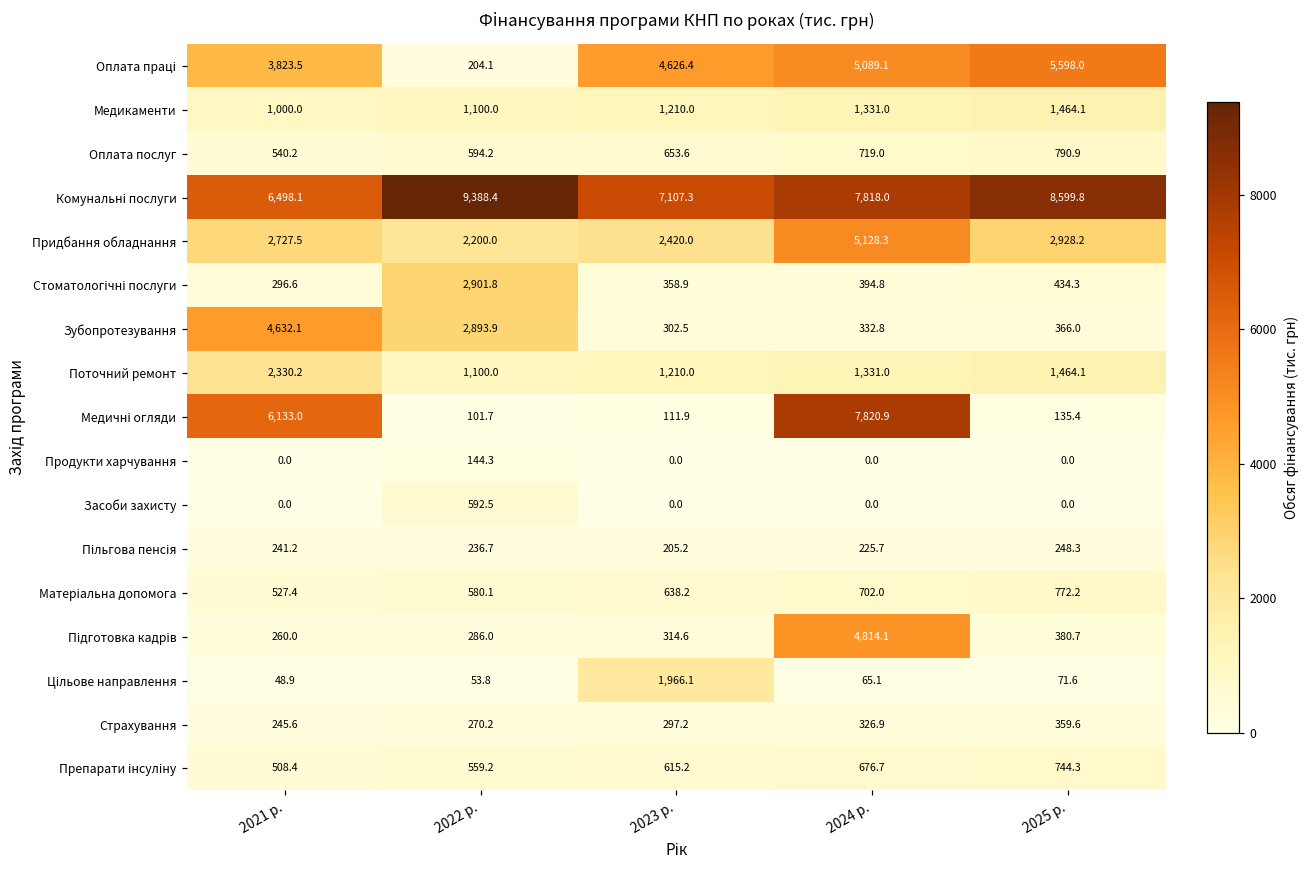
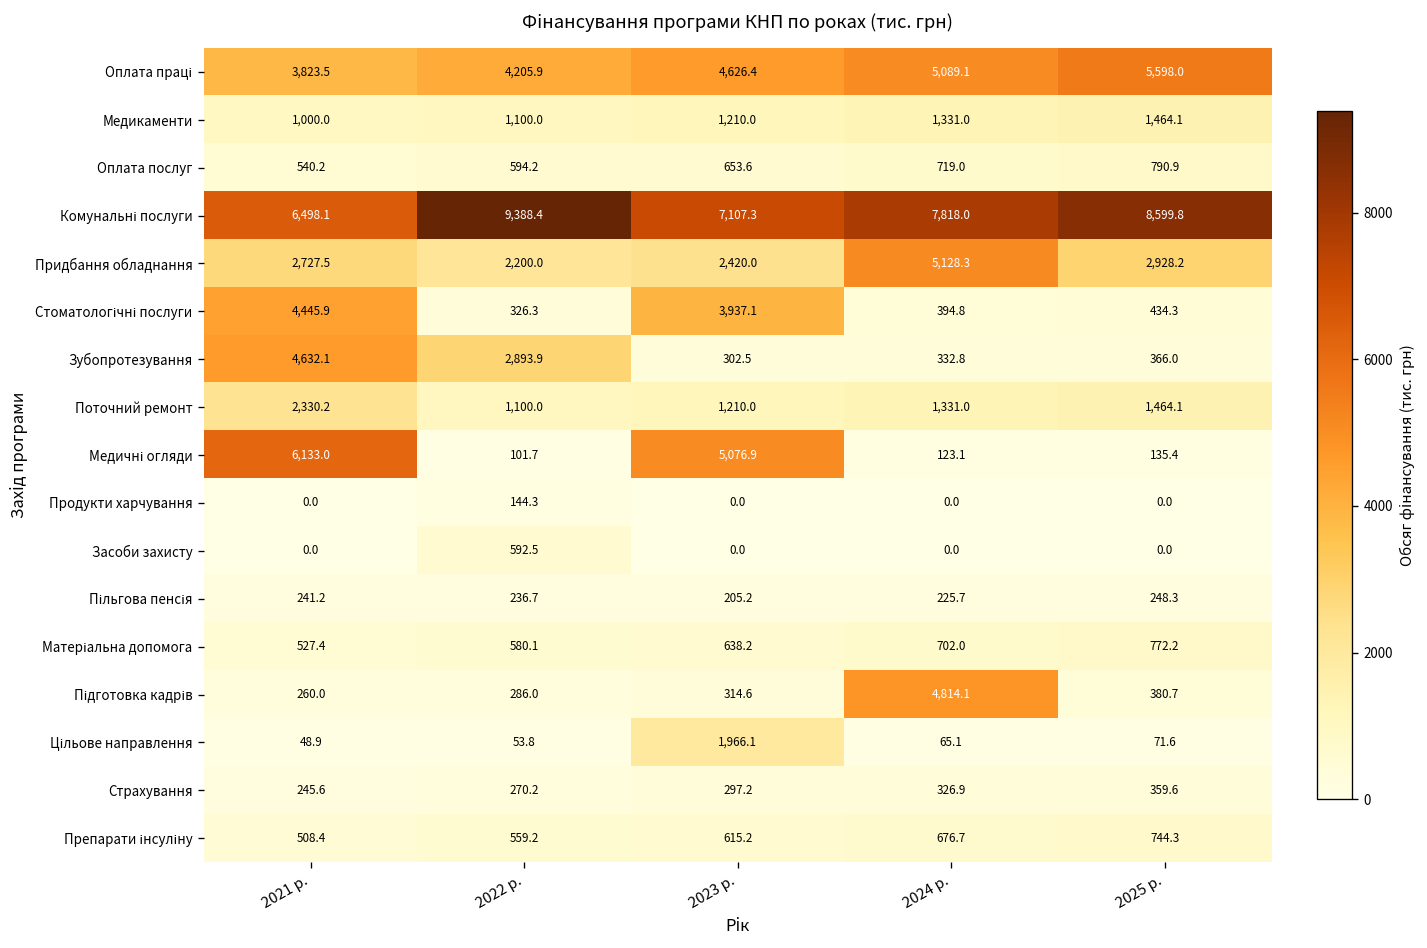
  {
    "Оплата праці": {
      "2021 р.": "3,823.5",
-     "2022 р.": "204.1",
+     "2022 р.": "4,205.9",
      "2023 р.": "4,626.4",
      "2024 р.": "5,089.1",
      "2025 р.": "5,598.0"
    },
    "Медикаменти": {
      "2021 р.": "1,000.0",
      "2022 р.": "1,100.0",
      "2023 р.": "1,210.0",
      "2024 р.": "1,331.0",
      "2025 р.": "1,464.1"
    },
    "Оплата послуг": {
      "2021 р.": "540.2",
      "2022 р.": "594.2",
      "2023 р.": "653.6",
      "2024 р.": "719.0",
      "2025 р.": "790.9"
    },
    "Комунальні послуги": {
      "2021 р.": "6,498.1",
      "2022 р.": "9,388.4",
      "2023 р.": "7,107.3",
      "2024 р.": "7,818.0",
      "2025 р.": "8,599.8"
    },
    "Придбання обладнання": {
      "2021 р.": "2,727.5",
      "2022 р.": "2,200.0",
      "2023 р.": "2,420.0",
      "2024 р.": "5,128.3",
      "2025 р.": "2,928.2"
    },
    "Стоматологічні послуги": {
-     "2021 р.": "296.6",
-     "2022 р.": "2,901.8",
-     "2023 р.": "358.9",
+     "2021 р.": "4,445.9",
+     "2022 р.": "326.3",
+     "2023 р.": "3,937.1",
      "2024 р.": "394.8",
      "2025 р.": "434.3"
    },
    "Зубопротезування": {
      "2021 р.": "4,632.1",
      "2022 р.": "2,893.9",
      "2023 р.": "302.5",
      "2024 р.": "332.8",
      "2025 р.": "366.0"
    },
    "Поточний ремонт": {
      "2021 р.": "2,330.2",
      "2022 р.": "1,100.0",
      "2023 р.": "1,210.0",
      "2024 р.": "1,331.0",
      "2025 р.": "1,464.1"
    },
    "Медичні огляди": {
      "2021 р.": "6,133.0",
      "2022 р.": "101.7",
-     "2023 р.": "111.9",
-     "2024 р.": "7,820.9",
+     "2023 р.": "5,076.9",
+     "2024 р.": "123.1",
      "2025 р.": "135.4"
    },
    "Продукти харчування": {
      "2021 р.": "0.0",
      "2022 р.": "144.3",
      "2023 р.": "0.0",
      "2024 р.": "0.0",
      "2025 р.": "0.0"
    },
    "Засоби захисту": {
      "2021 р.": "0.0",
      "2022 р.": "592.5",
      "2023 р.": "0.0",
      "2024 р.": "0.0",
      "2025 р.": "0.0"
    },
    "Пільгова пенсія": {
      "2021 р.": "241.2",
      "2022 р.": "236.7",
      "2023 р.": "205.2",
      "2024 р.": "225.7",
      "2025 р.": "248.3"
    },
    "Матеріальна допомога": {
      "2021 р.": "527.4",
      "2022 р.": "580.1",
      "2023 р.": "638.2",
      "2024 р.": "702.0",
      "2025 р.": "772.2"
    },
    "Підготовка кадрів": {
      "2021 р.": "260.0",
      "2022 р.": "286.0",
      "2023 р.": "314.6",
      "2024 р.": "4,814.1",
      "2025 р.": "380.7"
    },
    "Цільове направлення": {
      "2021 р.": "48.9",
      "2022 р.": "53.8",
      "2023 р.": "1,966.1",
      "2024 р.": "65.1",
      "2025 р.": "71.6"
    },
    "Страхування": {
      "2021 р.": "245.6",
      "2022 р.": "270.2",
      "2023 р.": "297.2",
      "2024 р.": "326.9",
      "2025 р.": "359.6"
    },
    "Препарати інсуліну": {
      "2021 р.": "508.4",
      "2022 р.": "559.2",
      "2023 р.": "615.2",
      "2024 р.": "676.7",
      "2025 р.": "744.3"
    }
  }
